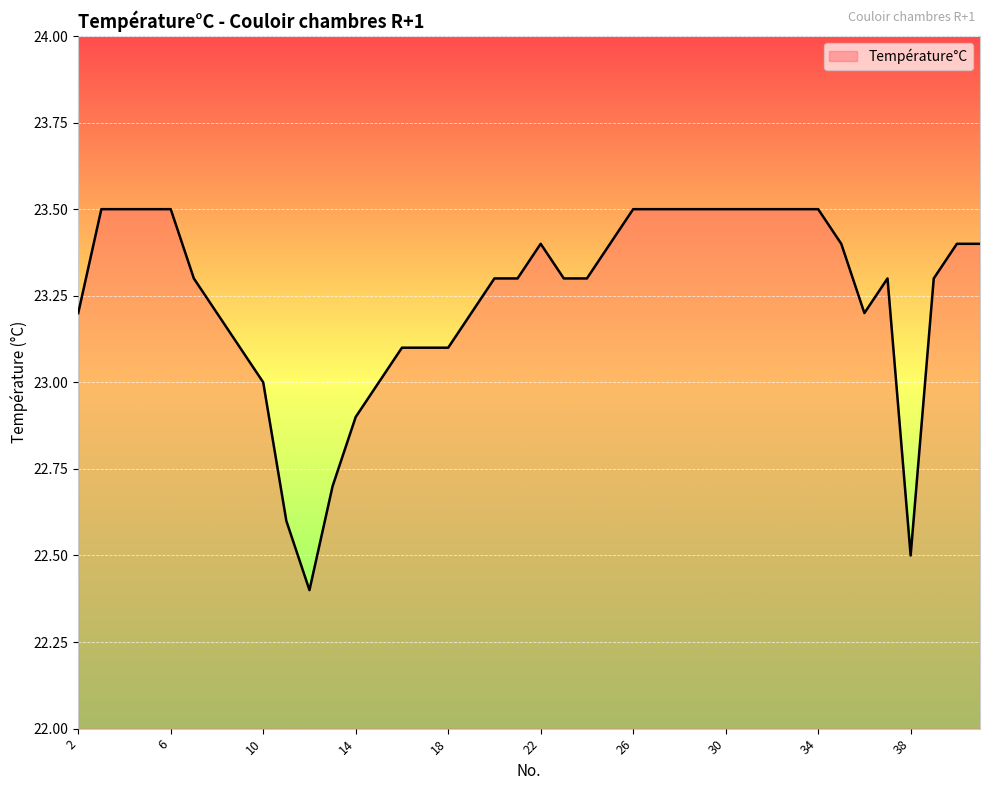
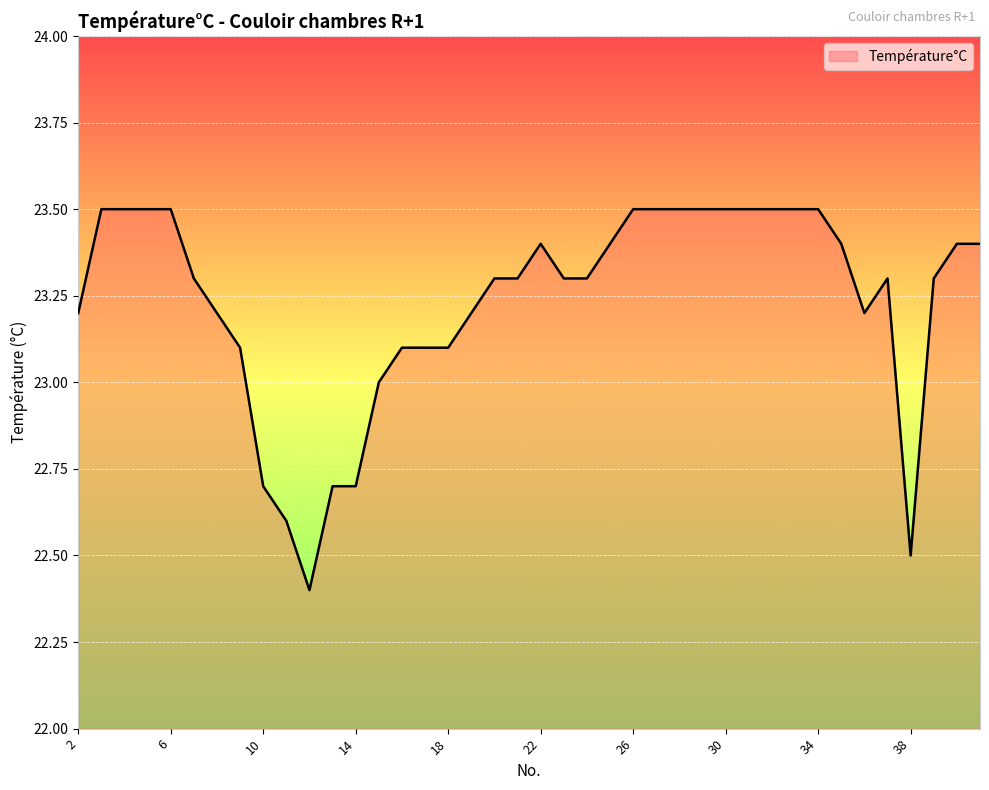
  {
    "2": 23.2,
    "6": 23.5,
-   "10": 23.0,
-   "14": 22.9,
+   "10": 22.7,
+   "14": 22.7,
    "18": 23.1,
    "22": 23.4,
    "26": 23.5,
    "30": 23.5,
    "34": 23.5,
    "38": 22.5
  }
